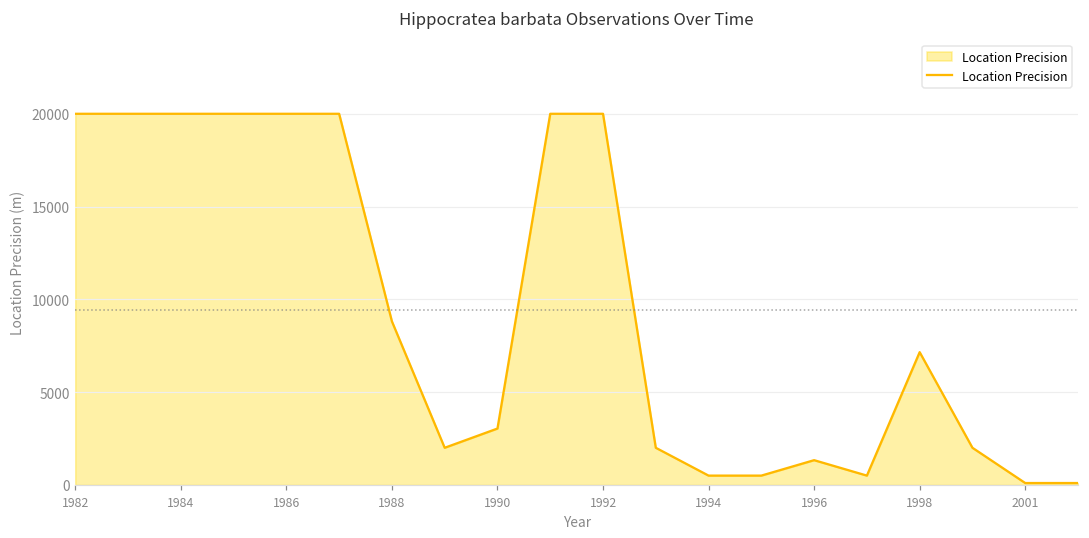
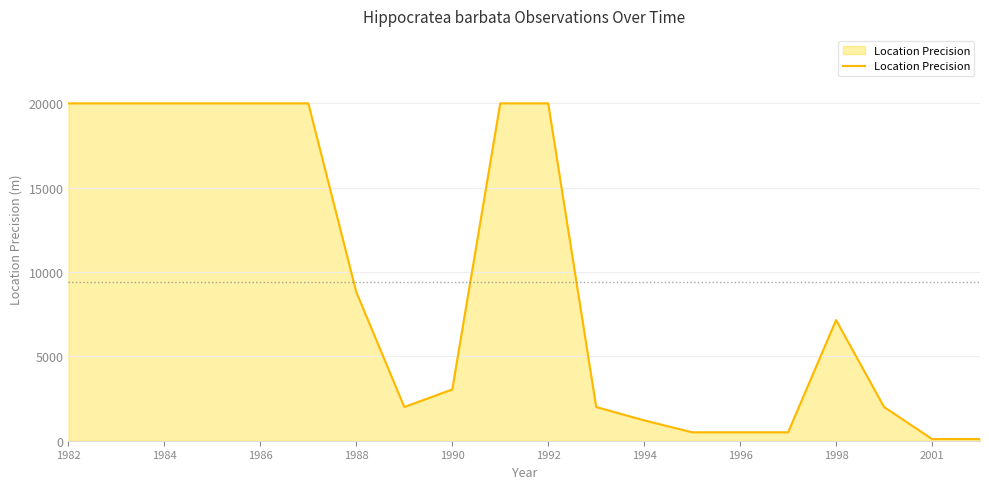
  {
    "1982": 20000,
    "1984": 20000,
    "1986": 20000,
    "1988": 8800,
    "1990": 3000,
    "1992": 20000,
-   "1994": 500,
-   "1996": 1300,
+   "1994": 1200,
+   "1996": 500,
    "1998": 7200,
    "2001": 100
  }
